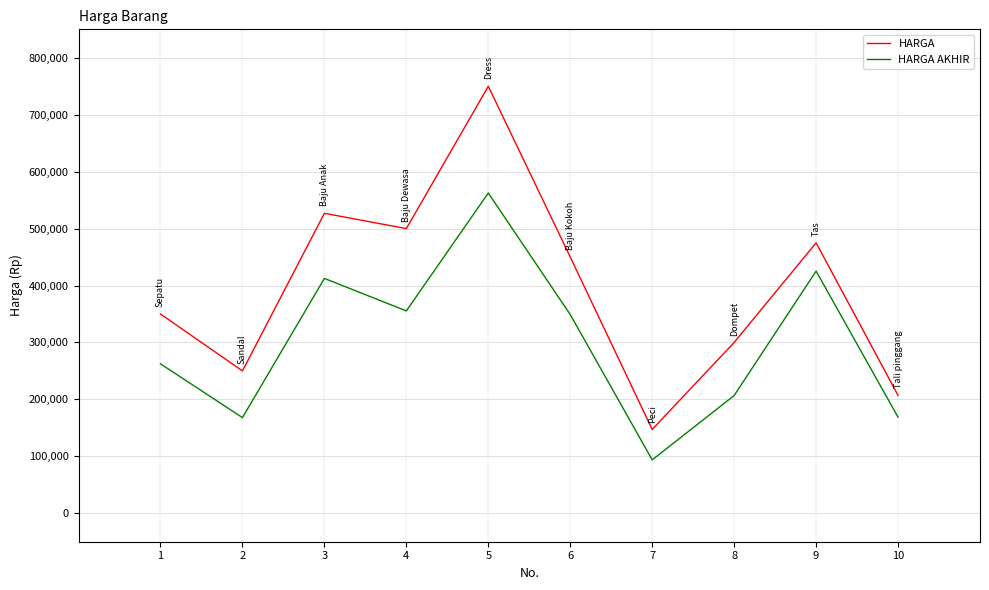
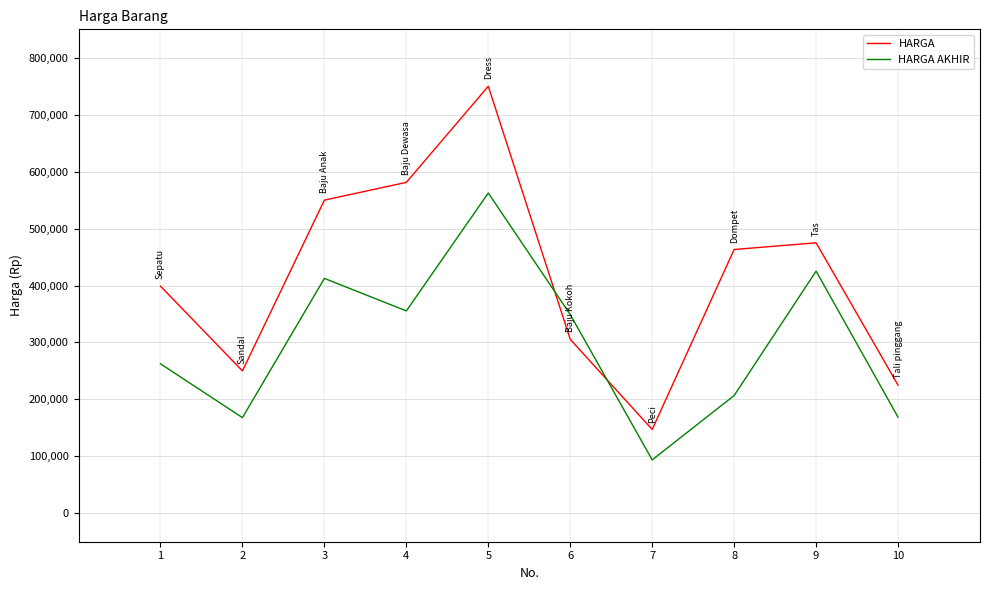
  {
    "HARGA": {
-     "1": "350,000",
+     "1": "400,000",
      "2": "250,000",
-     "3": "530,000",
-     "4": "500,000",
+     "3": "550,000",
+     "4": "580,000",
      "5": "750,000",
-     "6": "450,000",
+     "6": "310,000",
      "7": "150,000",
-     "8": "300,000",
+     "8": "460,000",
      "9": "480,000",
-     "10": "210,000"
+     "10": "230,000"
    },
    "HARGA AKHIR": {
      "1": "260,000",
      "2": "170,000",
      "3": "410,000",
      "4": "360,000",
      "5": "560,000",
      "6": "350,000",
      "7": "90,000",
      "8": "210,000",
      "9": "430,000",
      "10": "170,000"
    }
  }
